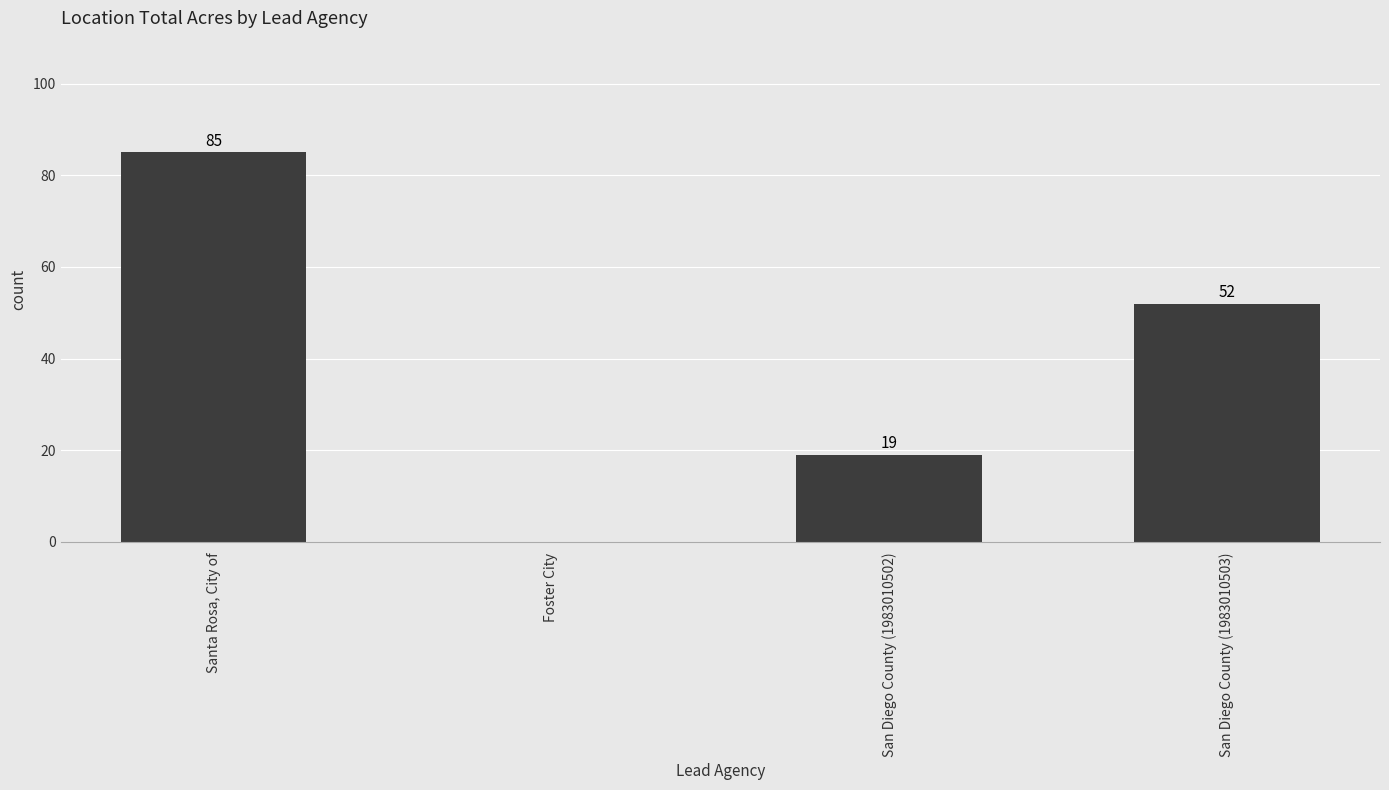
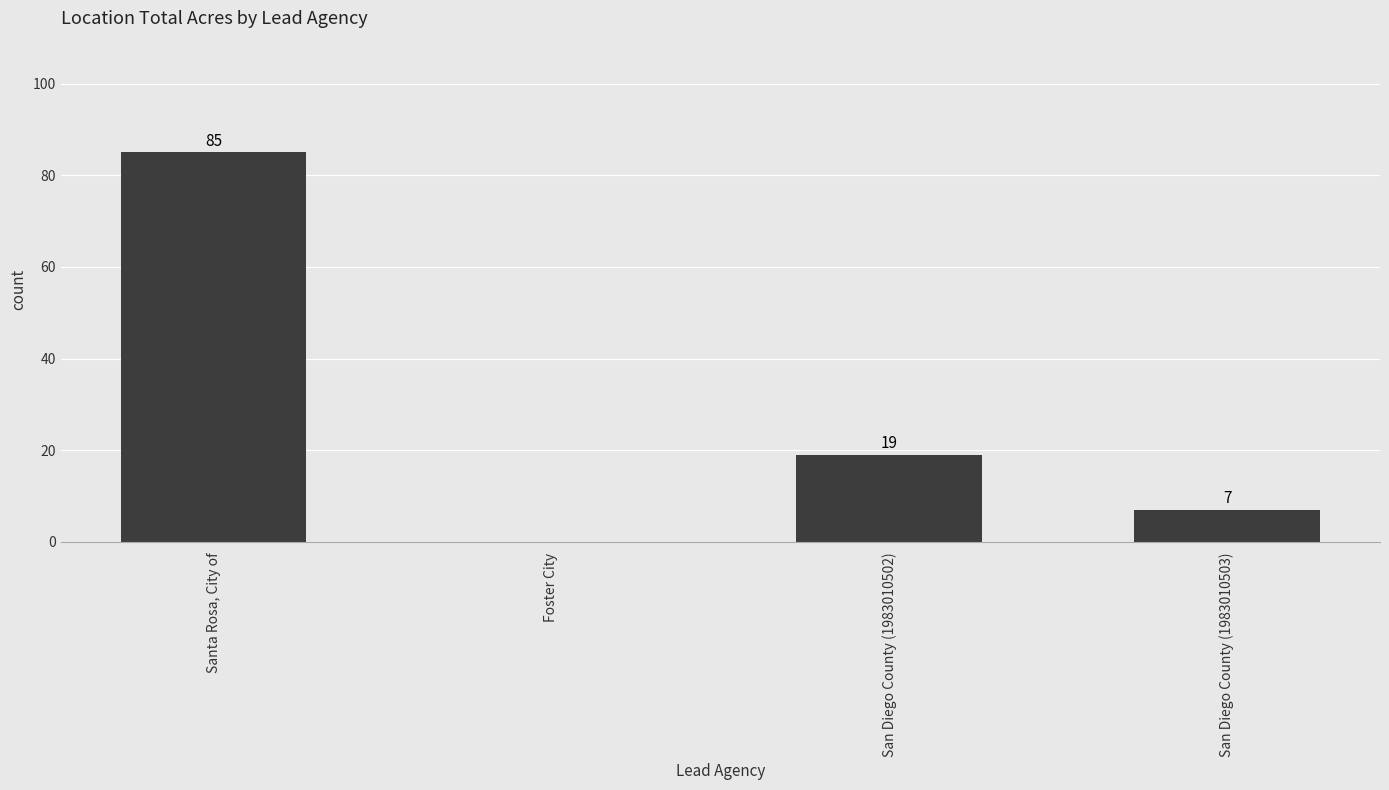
  {
    "Santa Rosa, City of": 85,
    "San Diego County (1983010502)": 19,
-   "San Diego County (1983010503)": 52
+   "San Diego County (1983010503)": 7
  }
